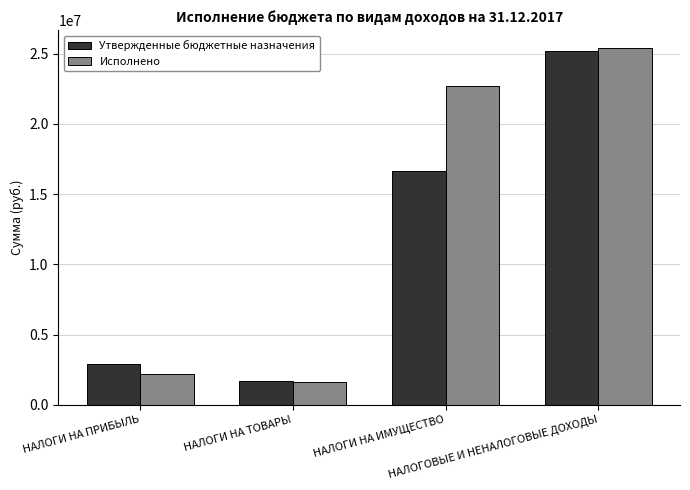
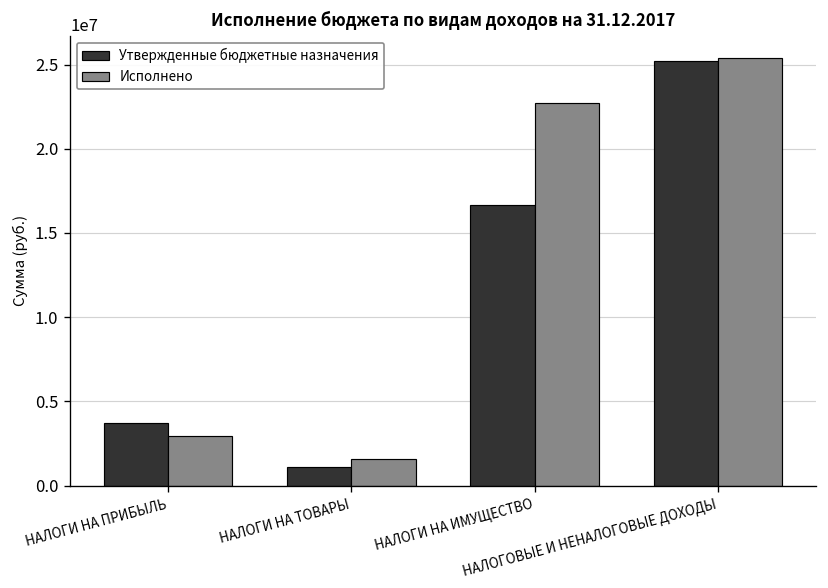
  {
    "Утвержденные бюджетные назначения": {
-     "НАЛОГИ НА ПРИБЫЛЬ": 2900000,
-     "НАЛОГИ НА ТОВАРЫ": 1700000,
+     "НАЛОГИ НА ПРИБЫЛЬ": 3700000,
+     "НАЛОГИ НА ТОВАРЫ": 1100000,
      "НАЛОГИ НА ИМУЩЕСТВО": 16600000,
      "НАЛОГОВЫЕ И НЕНАЛОГОВЫЕ ДОХОДЫ": 25200000
    },
    "Исполнено": {
-     "НАЛОГИ НА ПРИБЫЛЬ": 2200000,
+     "НАЛОГИ НА ПРИБЫЛЬ": 3000000,
      "НАЛОГИ НА ТОВАРЫ": 1600000,
      "НАЛОГИ НА ИМУЩЕСТВО": 22700000,
      "НАЛОГОВЫЕ И НЕНАЛОГОВЫЕ ДОХОДЫ": 25400000
    }
  }
